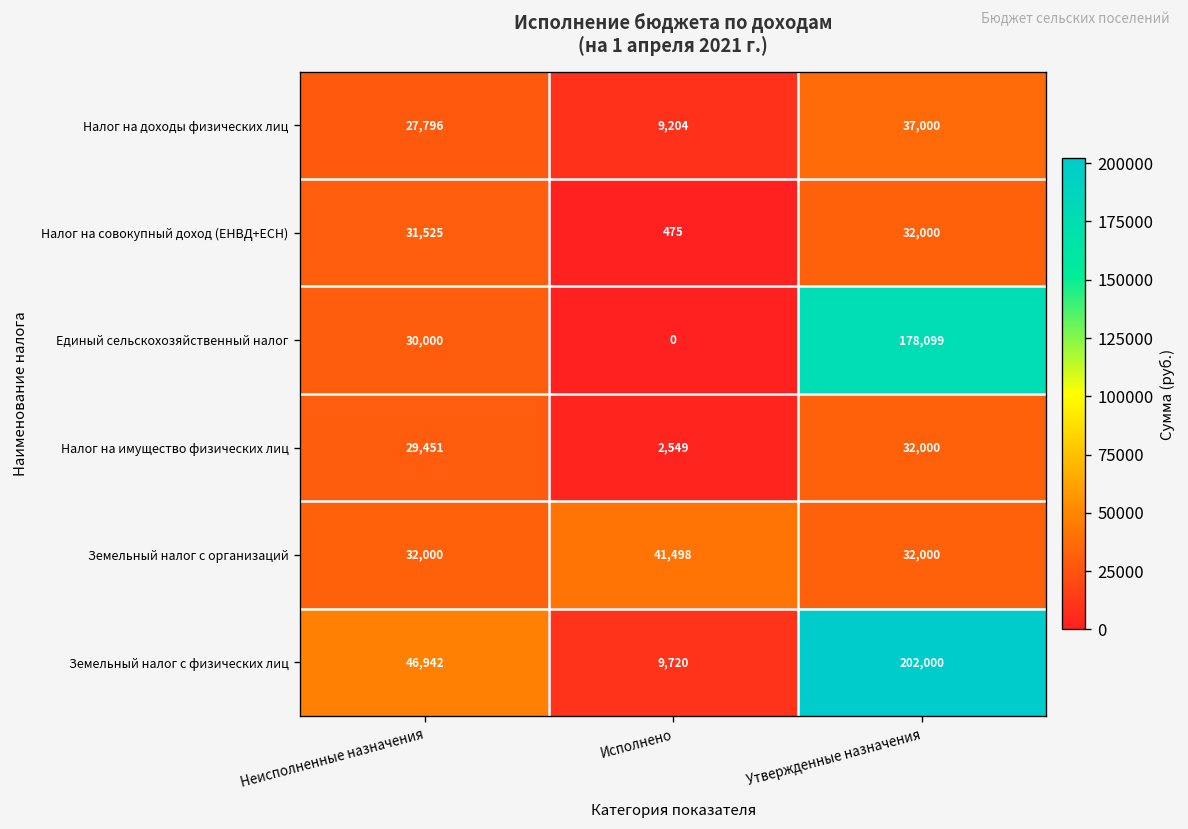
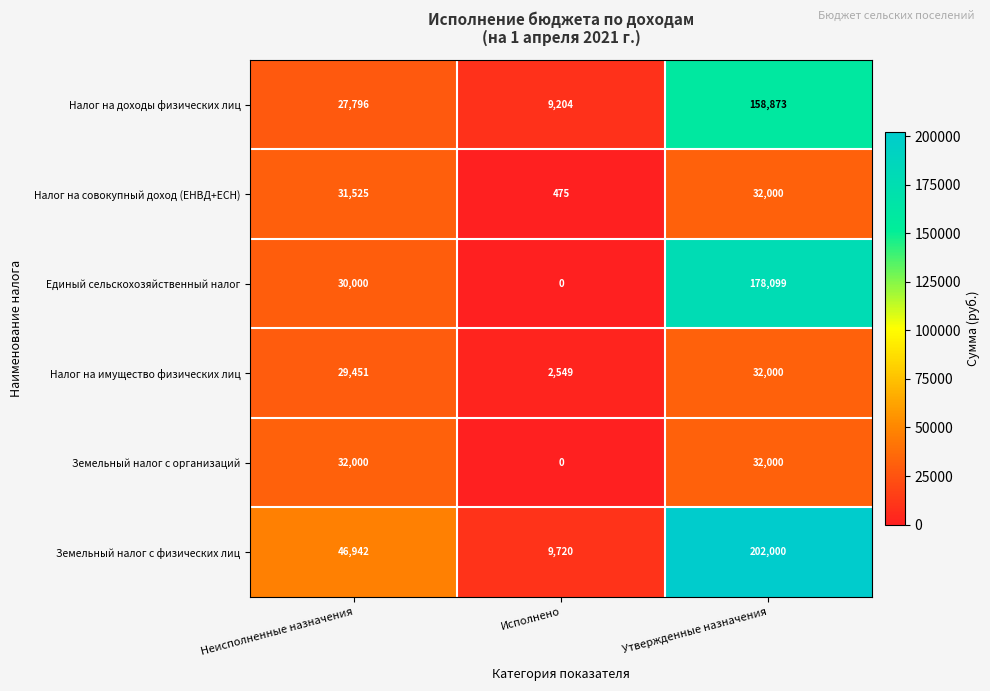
  {
    "Налог на доходы физических лиц": {
      "Неисполненные назначения": "27,796",
      "Исполнено": "9,204",
-     "Утвержденные назначения": "37,000"
+     "Утвержденные назначения": "158,873"
    },
    "Налог на совокупный доход (ЕНВД+ЕСН)": {
      "Неисполненные назначения": "31,525",
      "Исполнено": "475",
      "Утвержденные назначения": "32,000"
    },
    "Единый сельскохозяйственный налог": {
      "Неисполненные назначения": "30,000",
      "Исполнено": "0",
      "Утвержденные назначения": "178,099"
    },
    "Налог на имущество физических лиц": {
      "Неисполненные назначения": "29,451",
      "Исполнено": "2,549",
      "Утвержденные назначения": "32,000"
    },
    "Земельный налог с организаций": {
      "Неисполненные назначения": "32,000",
-     "Исполнено": "41,498",
+     "Исполнено": "0",
      "Утвержденные назначения": "32,000"
    },
    "Земельный налог с физических лиц": {
      "Неисполненные назначения": "46,942",
      "Исполнено": "9,720",
      "Утвержденные назначения": "202,000"
    }
  }
